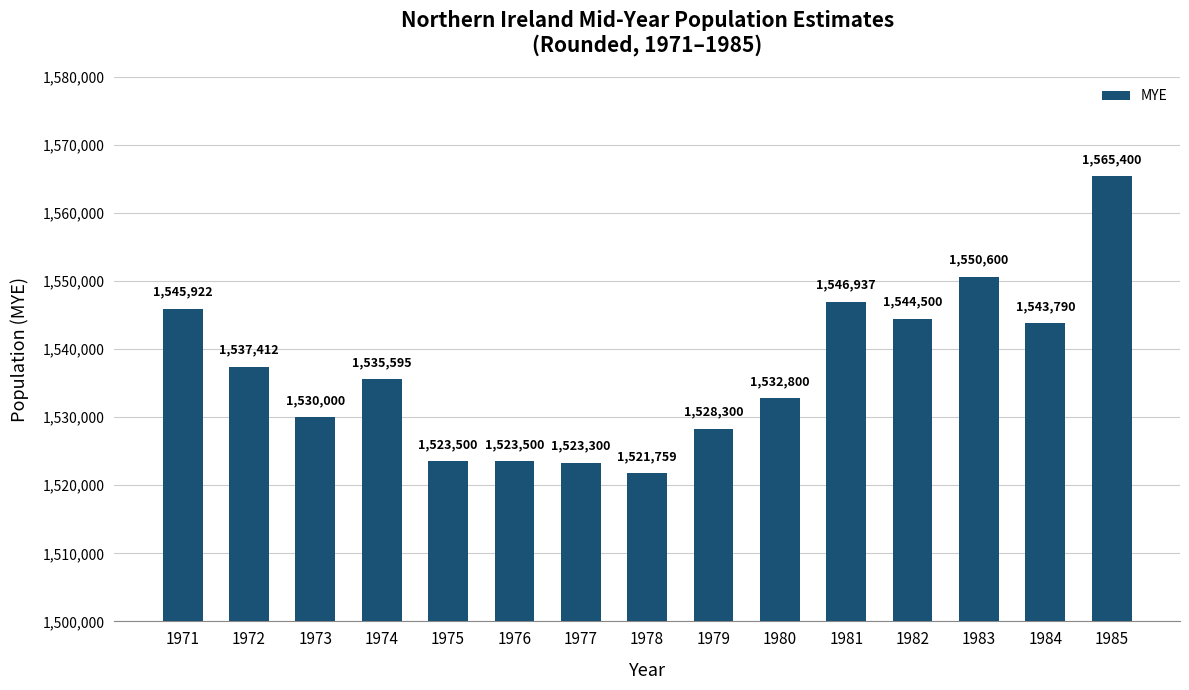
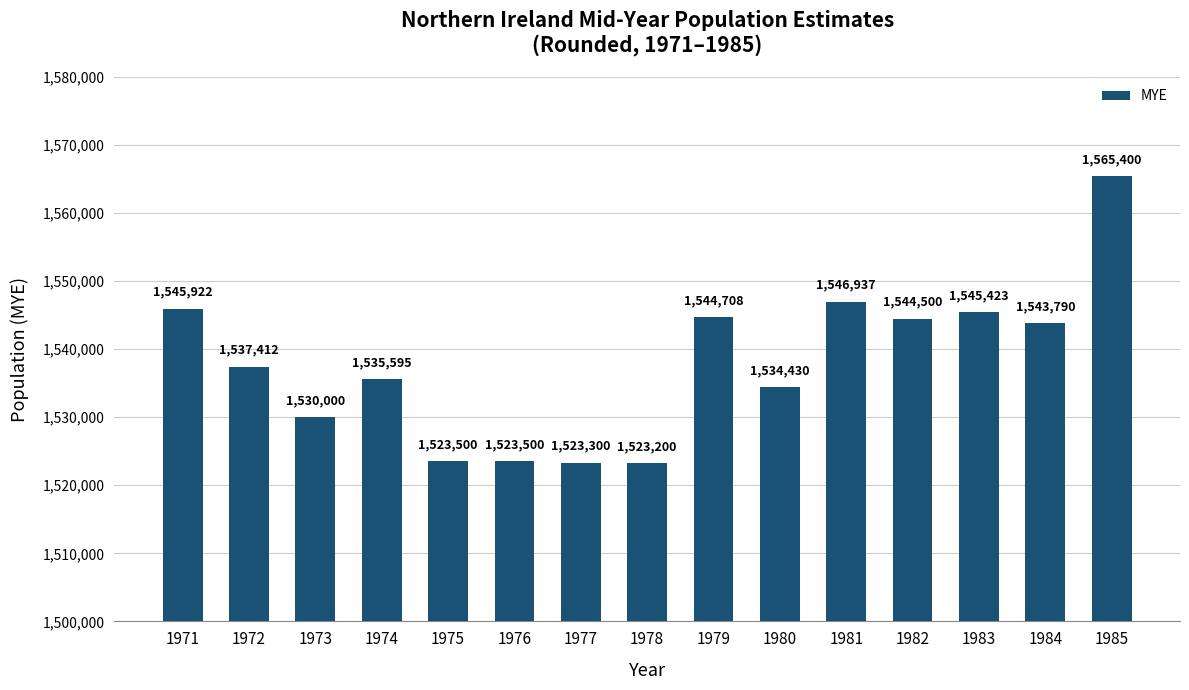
  {
    "1971": "1,545,922",
    "1972": "1,537,412",
    "1973": "1,530,000",
    "1974": "1,535,595",
    "1975": "1,523,500",
    "1976": "1,523,500",
    "1977": "1,523,300",
-   "1978": "1,521,759",
-   "1979": "1,528,300",
-   "1980": "1,532,800",
+   "1978": "1,523,200",
+   "1979": "1,544,708",
+   "1980": "1,534,430",
    "1981": "1,546,937",
    "1982": "1,544,500",
-   "1983": "1,550,600",
+   "1983": "1,545,423",
    "1984": "1,543,790",
    "1985": "1,565,400"
  }
